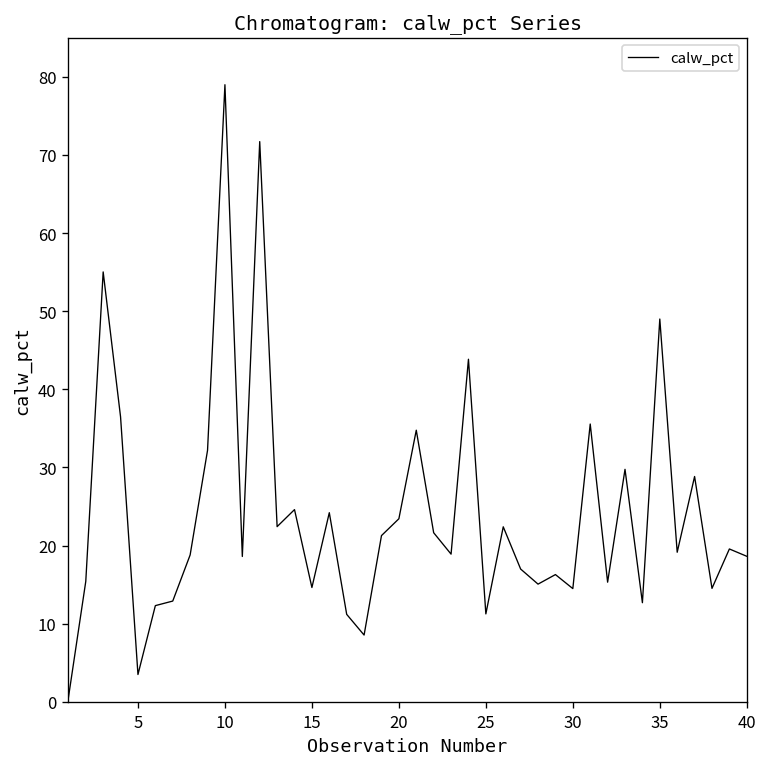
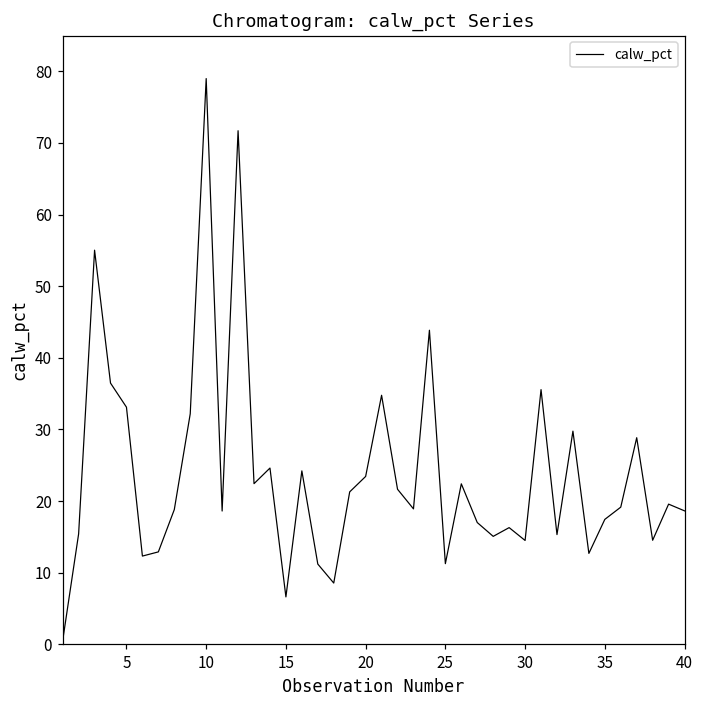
  {
-   "5": 4,
+   "5": 33,
    "10": 79,
-   "15": 15,
+   "15": 7,
    "20": 23,
    "25": 11,
    "30": 14,
-   "35": 49,
+   "35": 17,
    "40": 19
  }
